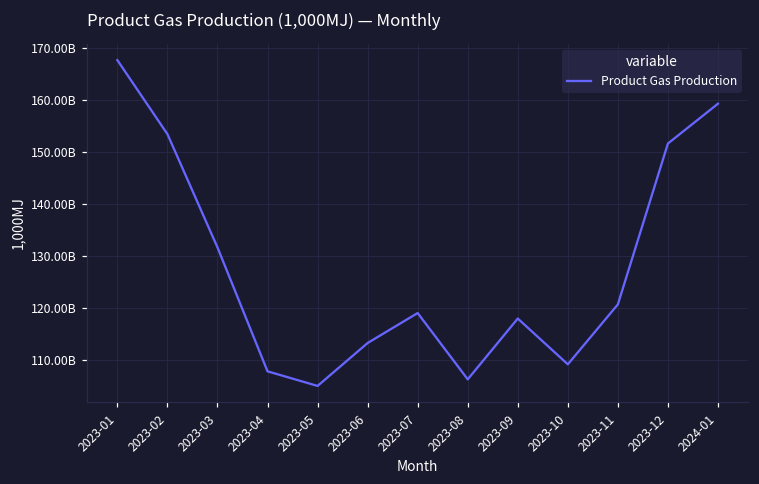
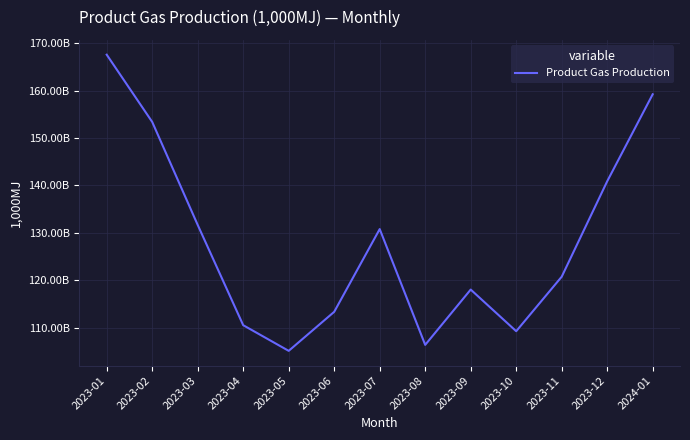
  {
    "2023-01": 168000000000,
    "2023-02": 153000000000,
    "2023-03": 132000000000,
-   "2023-04": 108000000000,
+   "2023-04": 111000000000,
    "2023-05": 105000000000,
    "2023-06": 113000000000,
-   "2023-07": 119000000000,
+   "2023-07": 131000000000,
    "2023-08": 106000000000,
    "2023-09": 118000000000,
    "2023-10": 109000000000,
    "2023-11": 121000000000,
-   "2023-12": 152000000000,
+   "2023-12": 141000000000,
    "2024-01": 159000000000
  }
